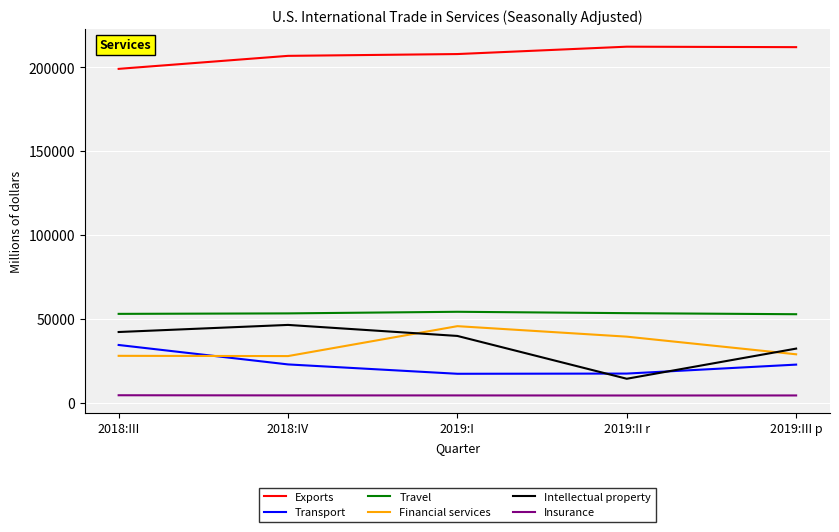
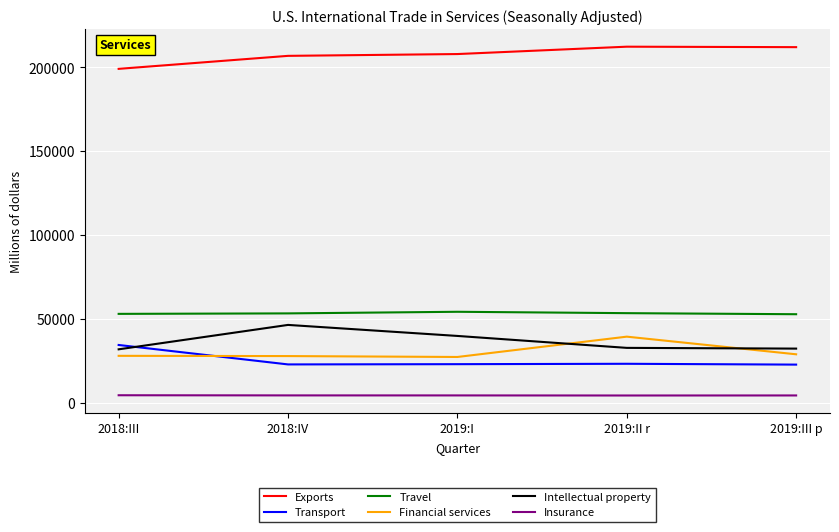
  {
    "Exports": {
      "2018:III": 199000,
      "2018:IV": 207000,
      "2019:I": 208000,
      "2019:II r": 212000,
      "2019:III p": 212000
    },
    "Transport": {
      "2018:III": 34000,
      "2018:IV": 23000,
-     "2019:I": 17000,
-     "2019:II r": 17000,
+     "2019:I": 23000,
+     "2019:II r": 23000,
      "2019:III p": 23000
    },
    "Travel": {
      "2018:III": 53000,
      "2018:IV": 53000,
      "2019:I": 54000,
      "2019:II r": 53000,
      "2019:III p": 53000
    },
    "Financial services": {
      "2018:III": 28000,
      "2018:IV": 28000,
-     "2019:I": 46000,
+     "2019:I": 27000,
      "2019:II r": 39000,
      "2019:III p": 29000
    },
    "Intellectual property": {
-     "2018:III": 42000,
+     "2018:III": 32000,
      "2018:IV": 46000,
      "2019:I": 40000,
-     "2019:II r": 14000,
+     "2019:II r": 33000,
      "2019:III p": 32000
    },
    "Insurance": {
      "2018:III": 5000,
      "2018:IV": 4000,
      "2019:I": 4000,
      "2019:II r": 4000,
      "2019:III p": 4000
    }
  }
